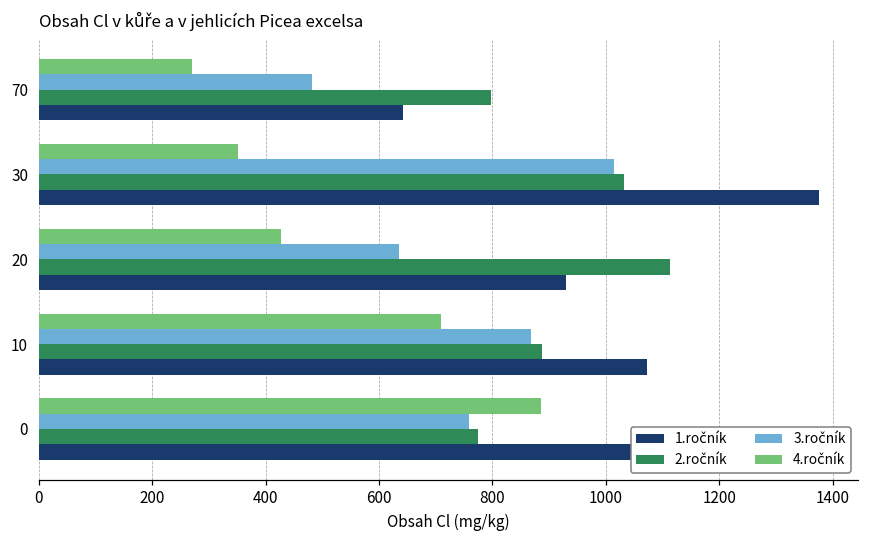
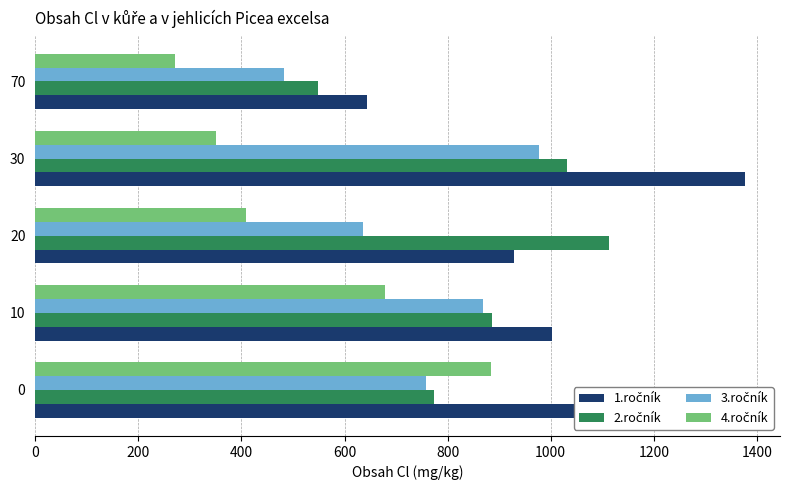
  {
    "1.ročník": {
      "70": 640,
      "30": 1380,
      "20": 930,
-     "10": 1070
+     "10": 1000
    },
    "2.ročník": {
-     "70": 800,
+     "70": 550,
      "30": 1030,
      "20": 1110,
      "10": 890,
      "0": 770
    },
    "3.ročník": {
      "70": 480,
-     "30": 1020,
+     "30": 980,
      "20": 640,
      "10": 870,
      "0": 760
    },
    "4.ročník": {
      "70": 270,
      "30": 350,
-     "20": 430,
-     "10": 710,
+     "20": 410,
+     "10": 680,
      "0": 890
    }
  }
